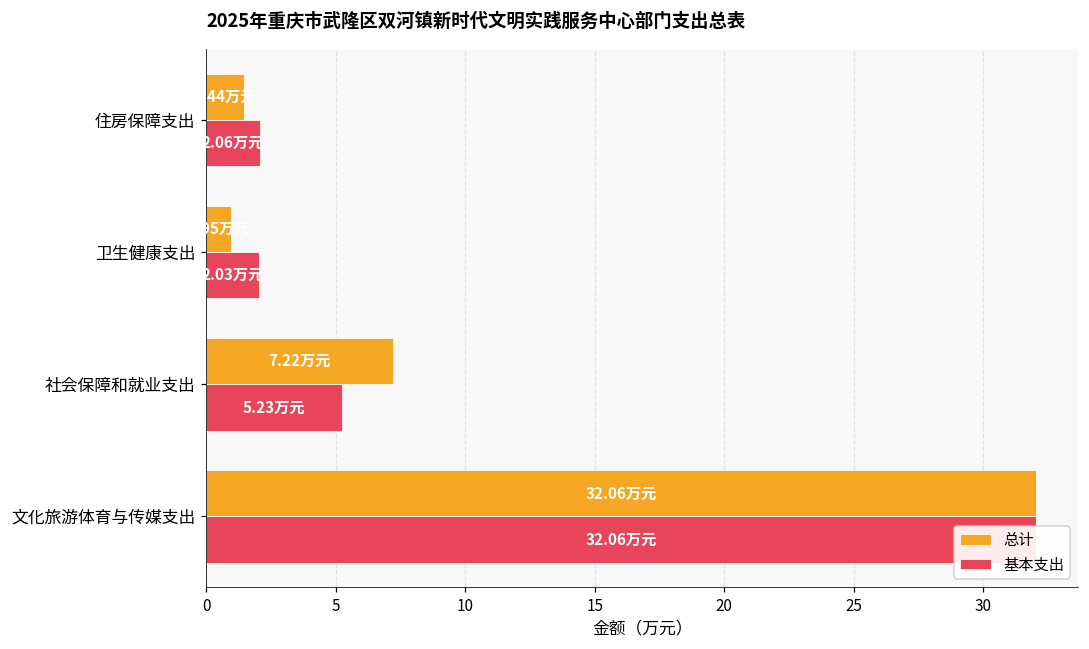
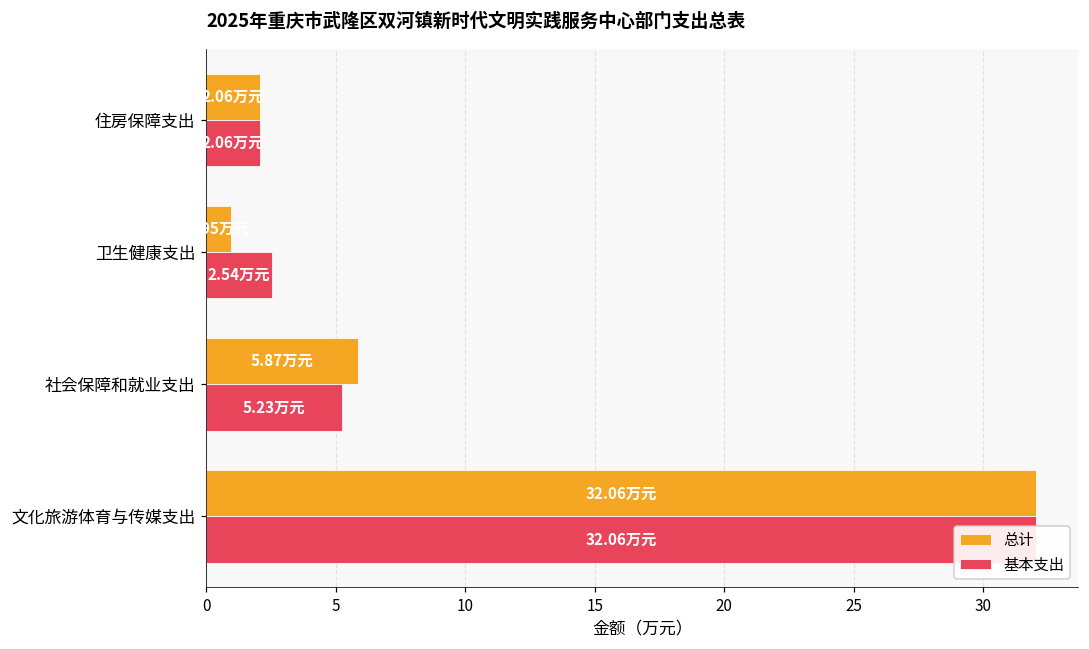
  {
    "总计": {
-     "住房保障支出": 1.44,
-     "社会保障和就业支出": 7.22,
+     "住房保障支出": 2.06,
+     "社会保障和就业支出": 5.87,
      "文化旅游体育与传媒支出": 32.06
    },
    "基本支出": {
      "住房保障支出": 2.06,
-     "卫生健康支出": 2.03,
+     "卫生健康支出": 2.54,
      "社会保障和就业支出": 5.23
    }
  }
